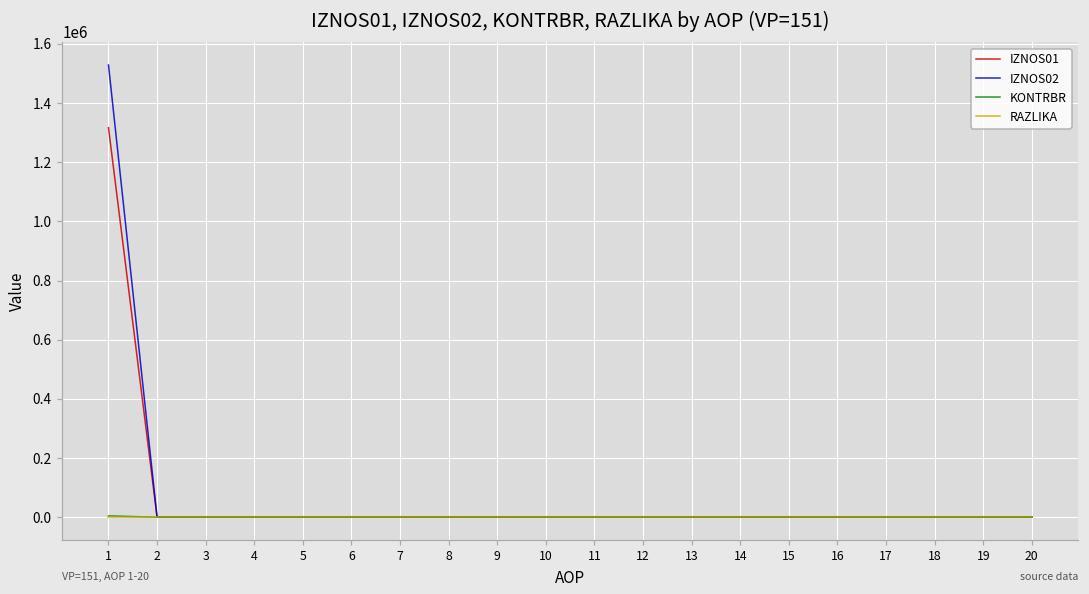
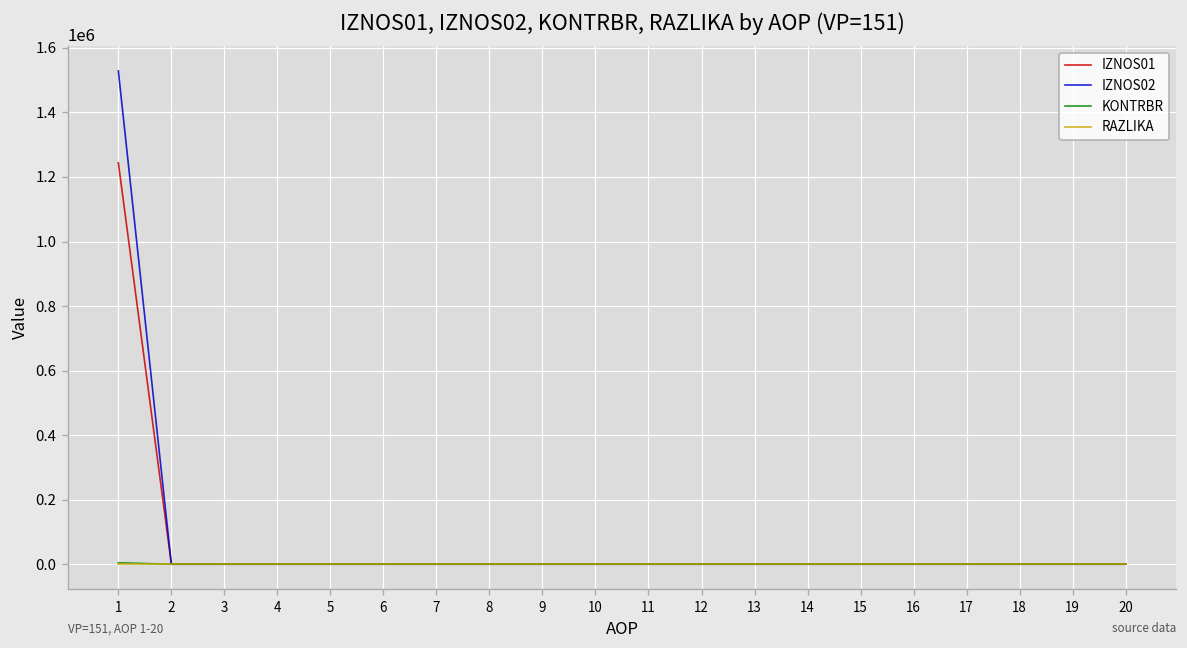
  {
    "IZNOS01": {
-     "1": 1320000
+     "1": 1240000
    },
    "IZNOS02": {
      "1": 1530000
    }
  }
